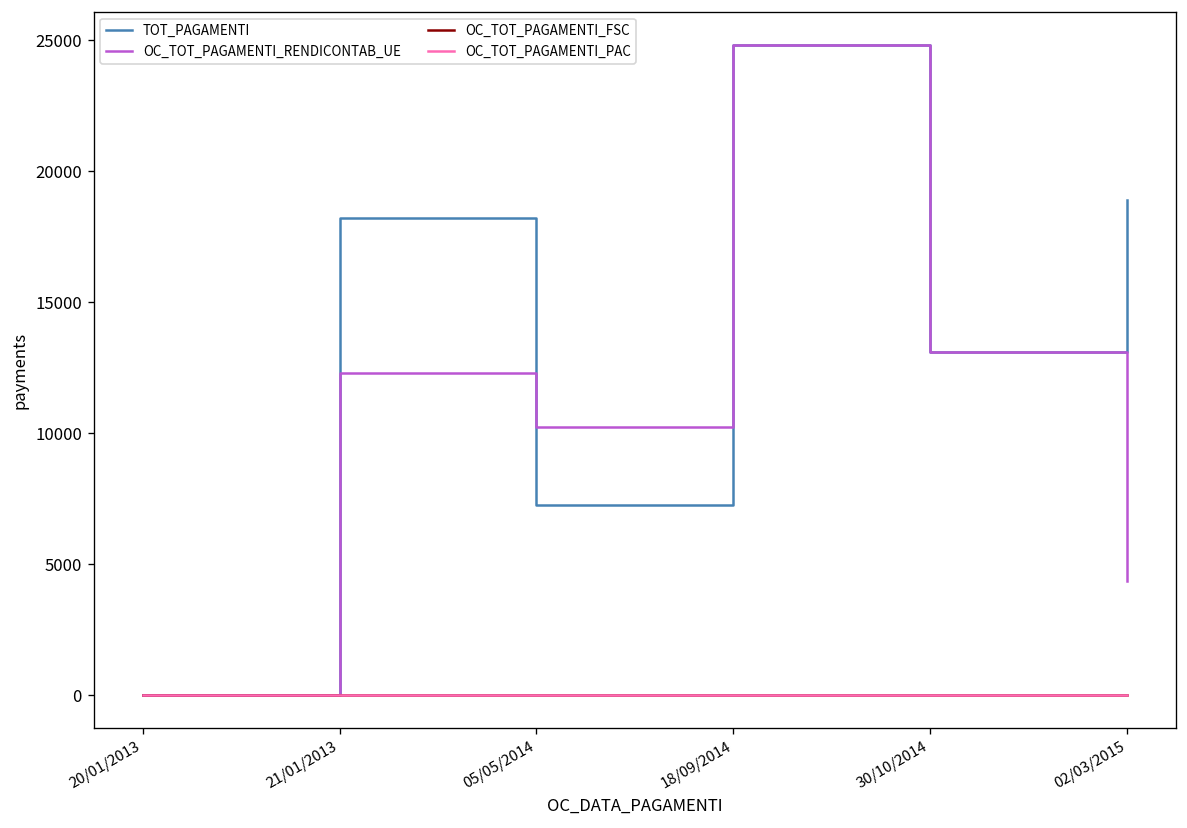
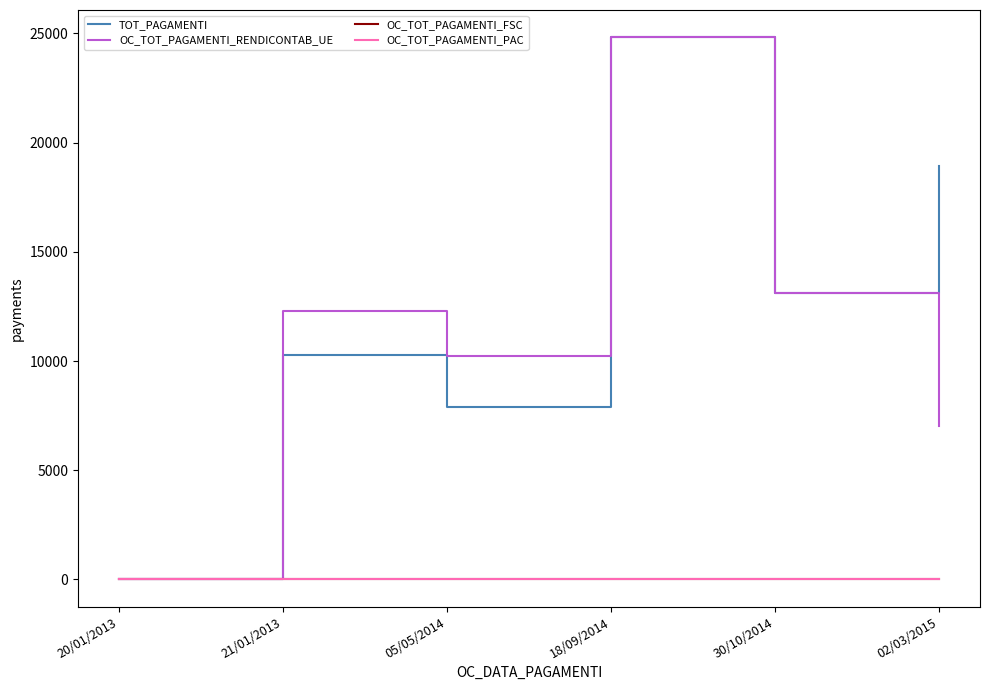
  {
    "TOT_PAGAMENTI": {
-     "21/01/2013": 18200,
-     "05/05/2014": 7300,
+     "21/01/2013": 10300,
+     "05/05/2014": 7900,
      "02/03/2015": 18900
    },
    "OC_TOT_PAGAMENTI_RENDICONTAB_UE": {
      "21/01/2013": 12300,
      "05/05/2014": 10300,
-     "02/03/2015": 4400
+     "02/03/2015": 7000
    },
    "OC_TOT_PAGAMENTI_PAC": {
      "21/01/2013": 0,
      "05/05/2014": 0,
      "18/09/2014": 0,
      "30/10/2014": 0,
      "02/03/2015": 0
    }
  }
